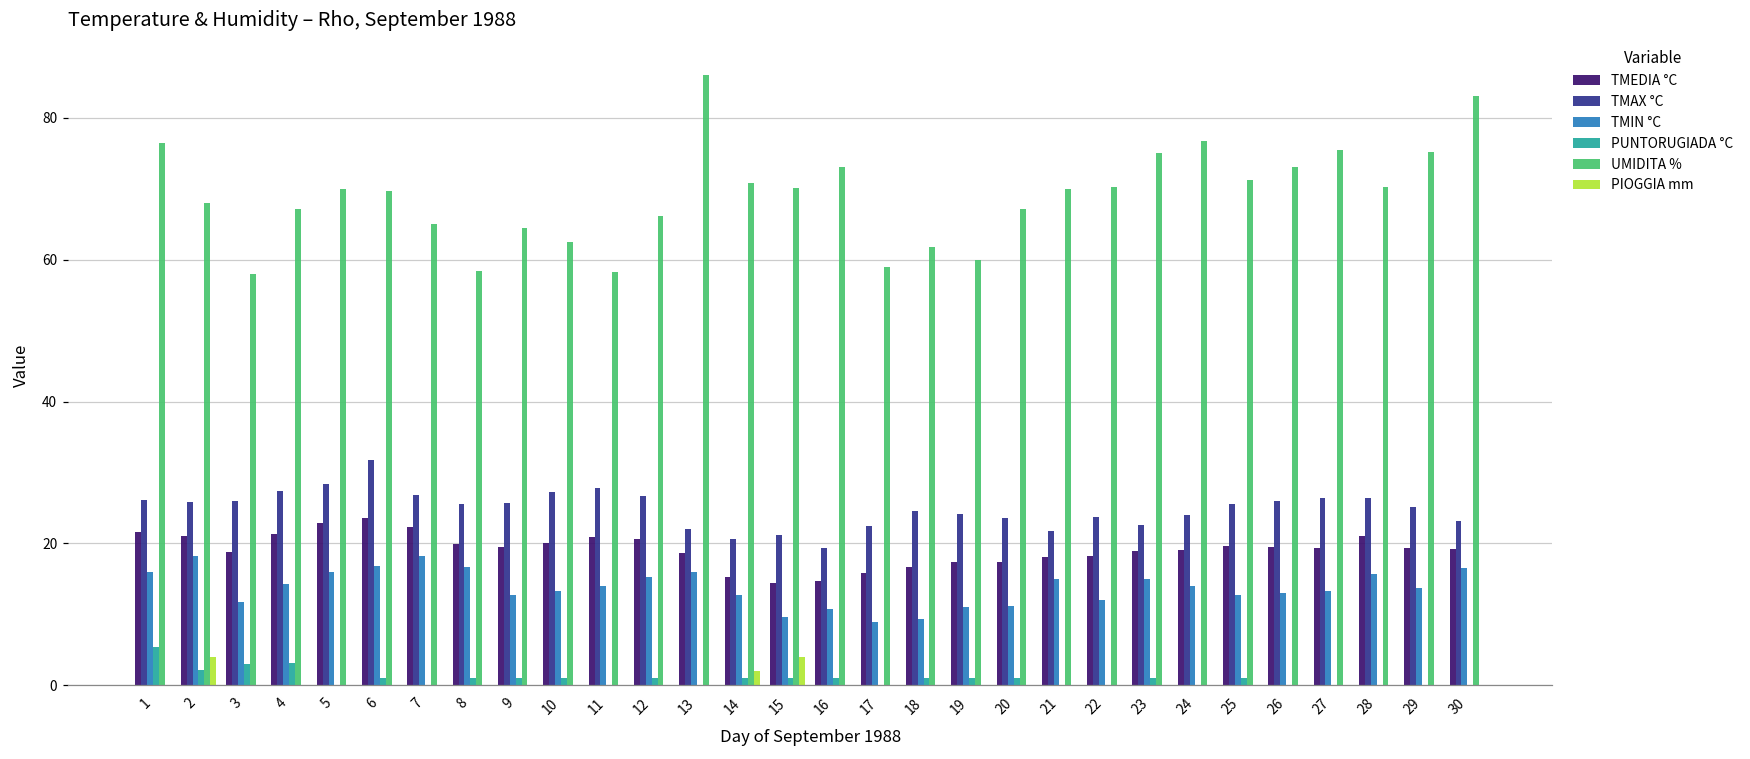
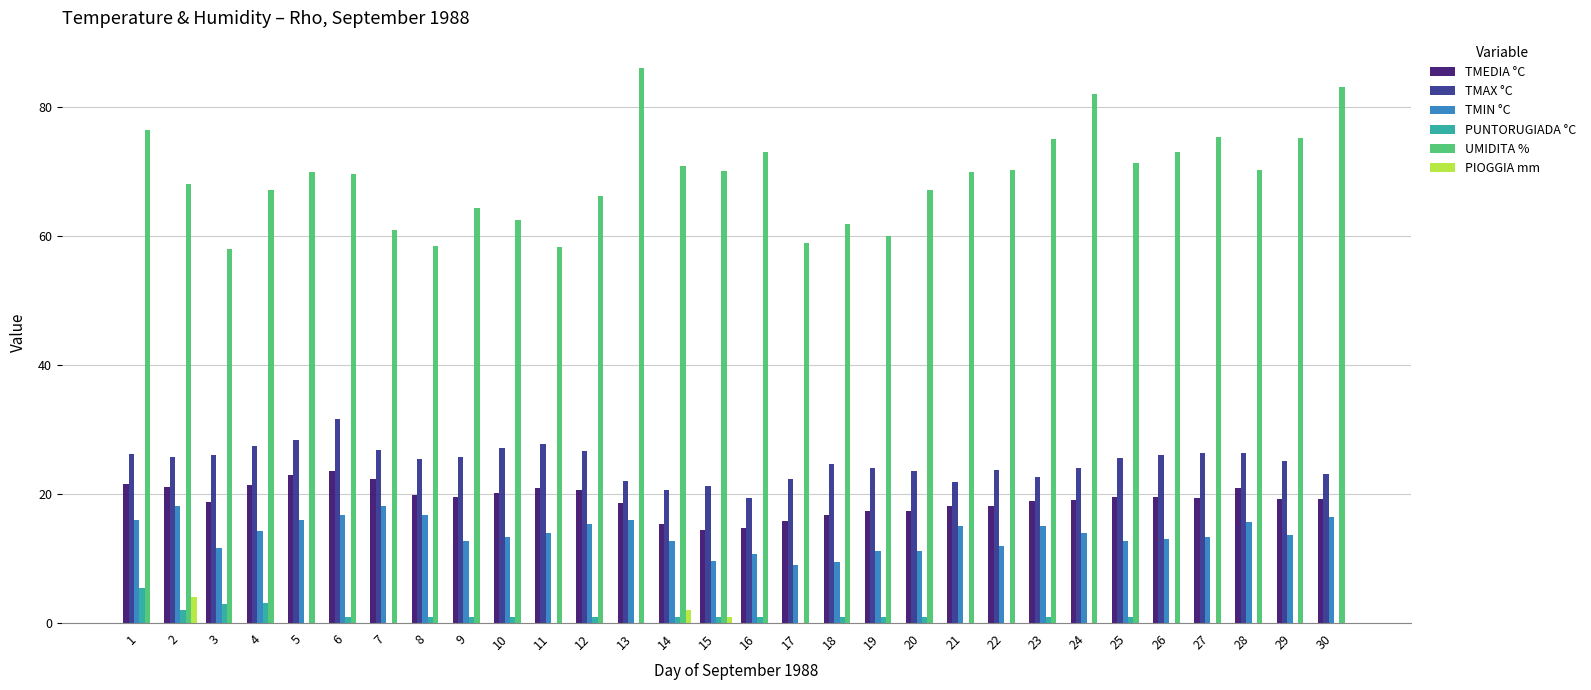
  {
    "UMIDITA %": {
      "1": 77,
      "2": 68,
      "3": 58,
      "4": 67,
      "5": 70,
      "6": 70,
-     "7": 65,
+     "7": 61,
      "8": 58,
      "9": 64,
      "10": 63,
      "11": 58,
      "12": 66,
      "13": 86,
      "14": 71,
      "15": 70,
      "16": 73,
      "17": 59,
      "18": 62,
      "19": 60,
      "20": 67,
      "21": 70,
      "22": 70,
      "23": 75,
-     "24": 77,
+     "24": 82,
      "25": 71,
      "26": 73,
      "27": 75,
      "28": 70,
      "29": 75,
      "30": 83
    },
    "PIOGGIA mm": {
      "1": 0,
      "2": 4,
      "3": 0,
      "4": 0,
      "5": 0,
      "6": 0,
      "7": 0,
      "8": 0,
      "9": 0,
      "10": 0,
      "11": 0,
      "12": 0,
      "13": 0,
      "14": 2,
-     "15": 4,
+     "15": 1,
      "16": 0,
      "17": 0,
      "18": 0,
      "19": 0,
      "20": 0,
      "21": 0,
      "22": 0,
      "23": 0,
      "24": 0,
      "25": 0,
      "26": 0,
      "27": 0,
      "28": 0,
      "29": 0,
      "30": 0
    }
  }
